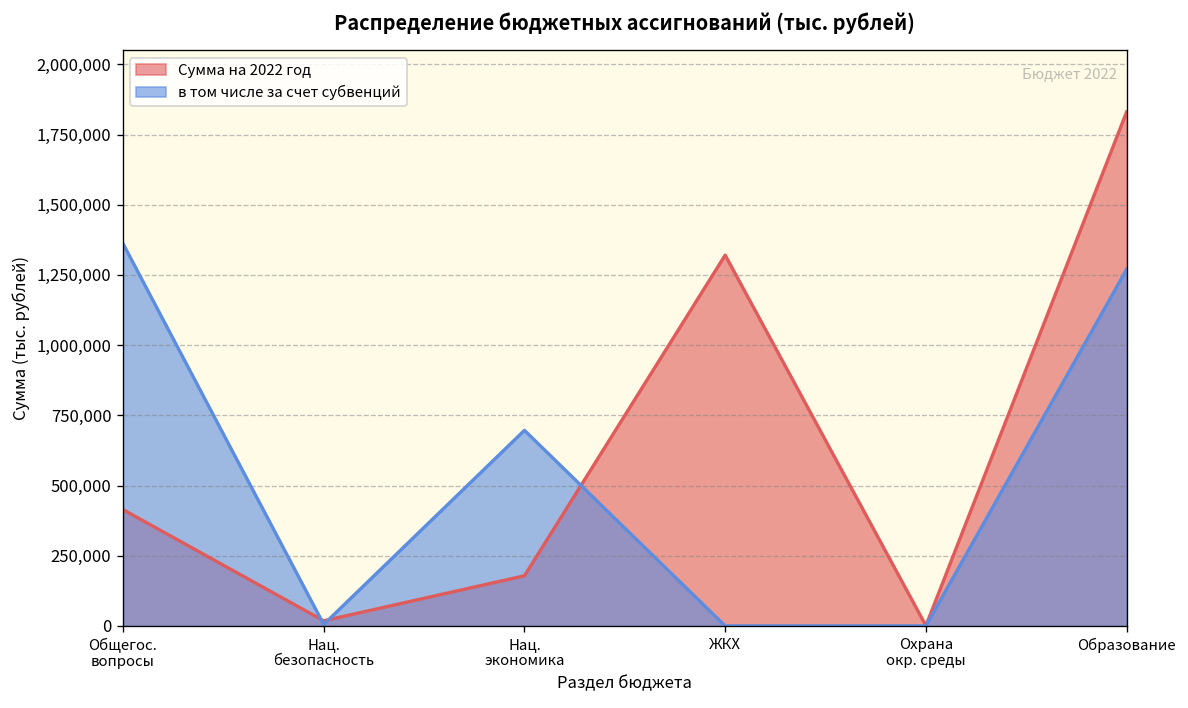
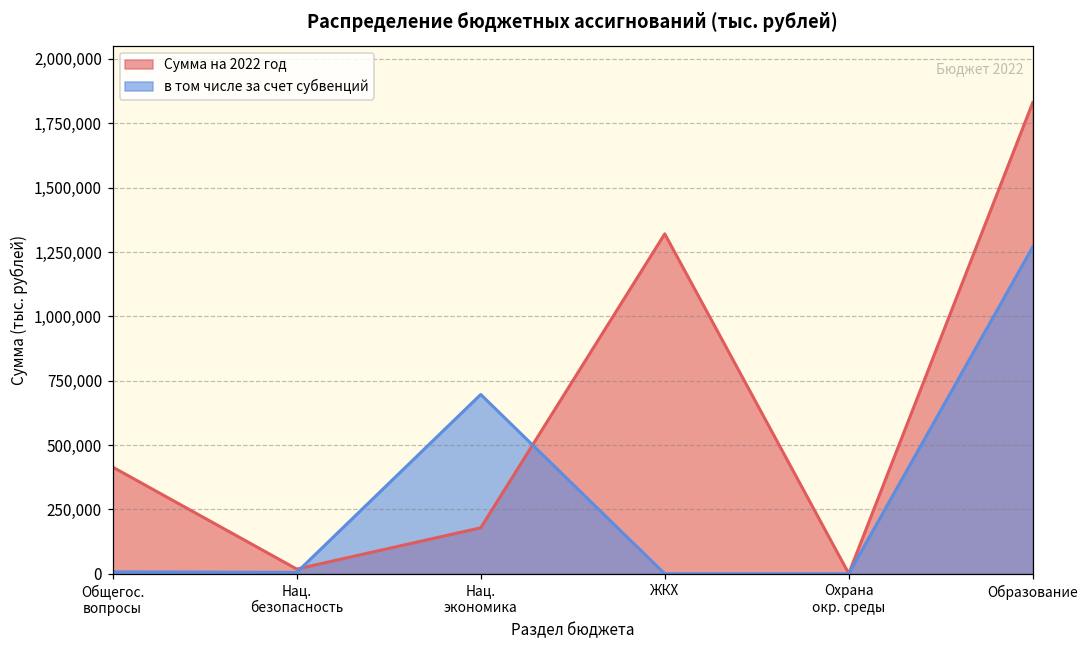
  {
    "Сумма на 2022 год": {
      "Общегос. вопросы": "410,000",
      "Нац. безопасность": "20,000",
      "Нац. экономика": "180,000",
      "ЖКХ": "1,320,000",
      "Образование": "1,830,000"
    },
    "в том числе за счет субвенций": {
-     "Общегос. вопросы": "1,360,000",
+     "Общегос. вопросы": "10,000",
      "Нац. безопасность": "10,000",
      "Нац. экономика": "700,000",
      "ЖКХ": "0",
      "Образование": "1,270,000"
    }
  }
